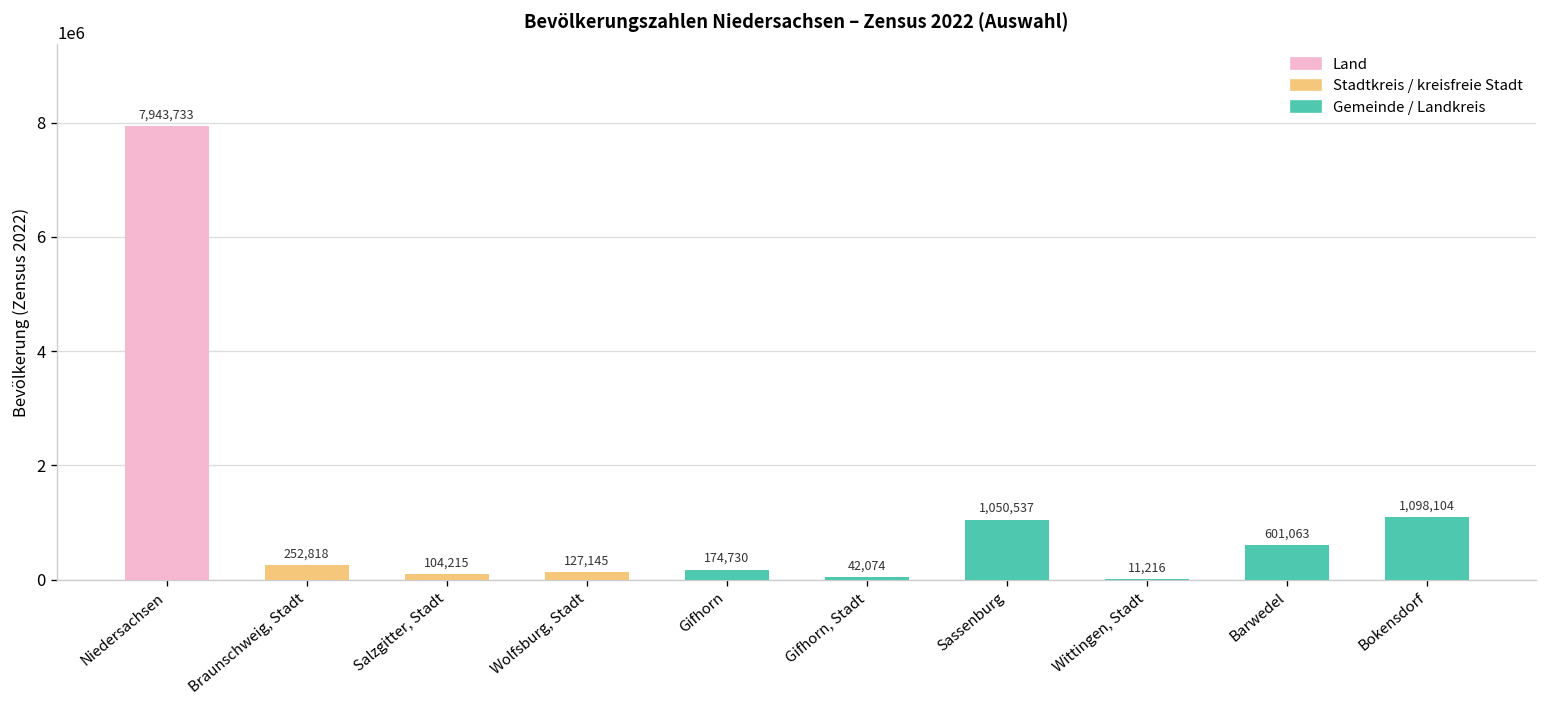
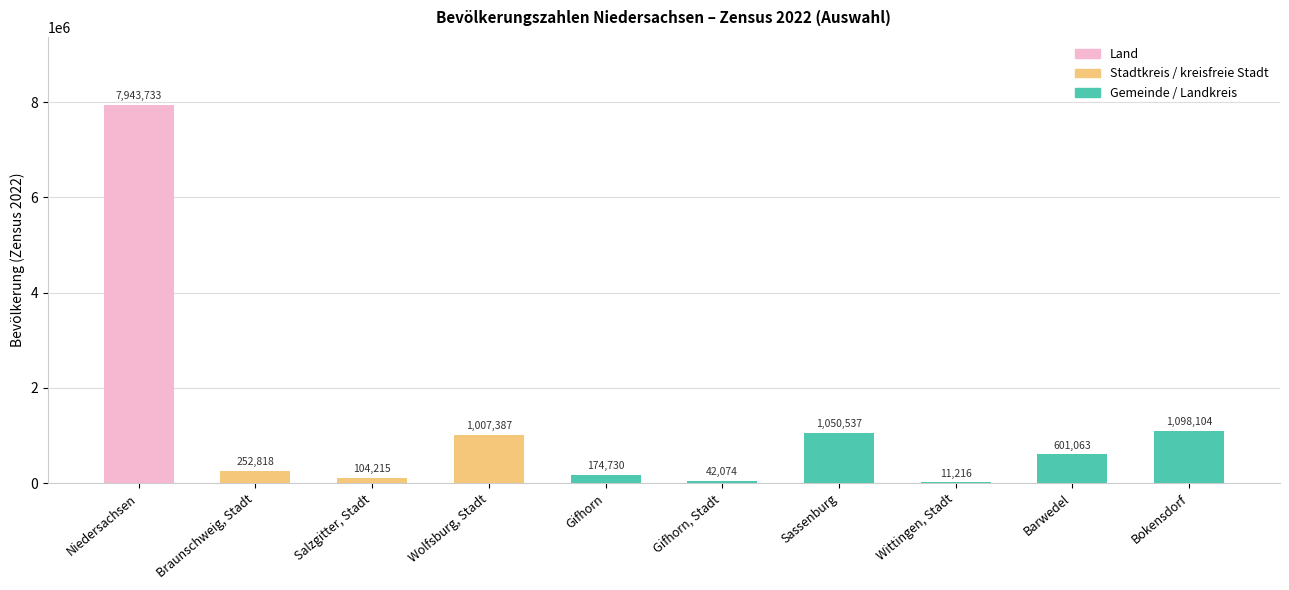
  {
    "Niedersachsen": "7,943,733",
    "Braunschweig, Stadt": "252,818",
    "Salzgitter, Stadt": "104,215",
-   "Wolfsburg, Stadt": "127,145",
+   "Wolfsburg, Stadt": "1,007,387",
    "Gifhorn": "174,730",
    "Gifhorn, Stadt": "42,074",
    "Sassenburg": "1,050,537",
    "Wittingen, Stadt": "11,216",
    "Barwedel": "601,063",
    "Bokensdorf": "1,098,104"
  }
